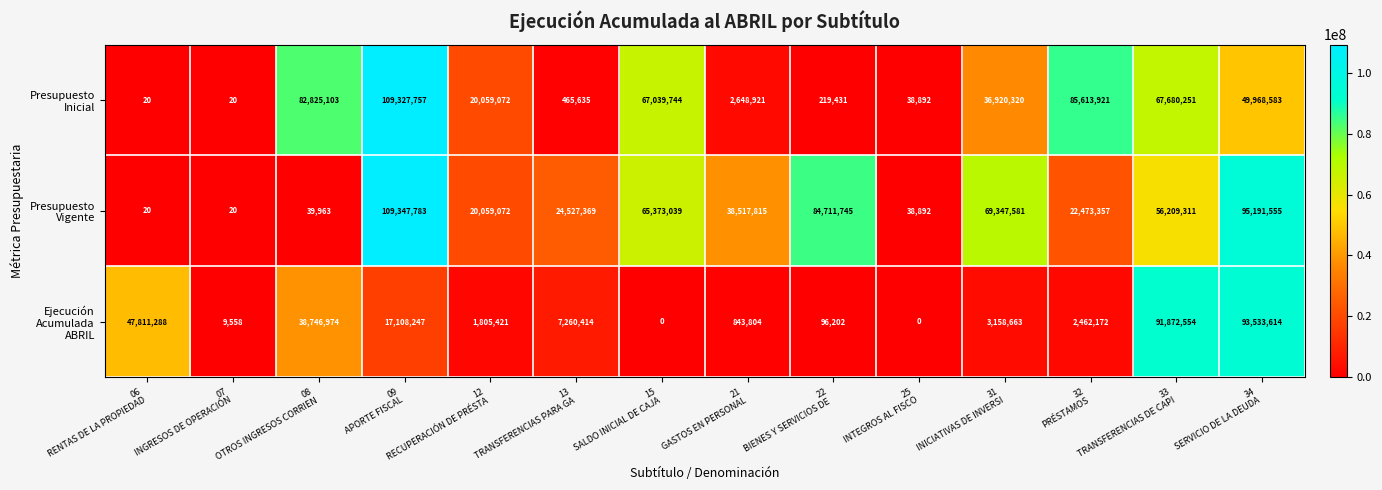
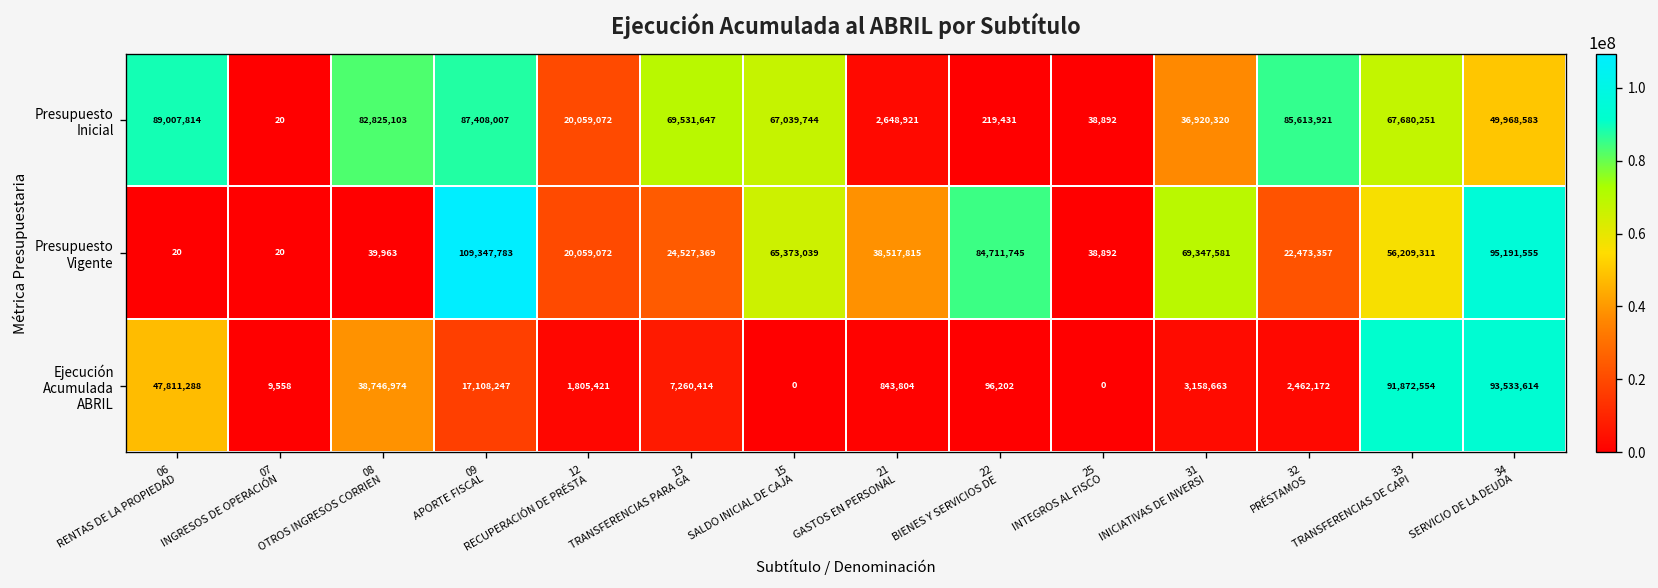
  {
    "Presupuesto Inicial": {
-     "06 RENTAS DE LA PROPIEDAD": "20",
+     "06 RENTAS DE LA PROPIEDAD": "89,007,814",
      "07 INGRESOS DE OPERACIÓN": "20",
      "08 OTROS INGRESOS CORRIEN": "82,825,103",
-     "09 APORTE FISCAL": "109,327,757",
+     "09 APORTE FISCAL": "87,408,007",
      "12 RECUPERACIÓN DE PRÉSTA": "20,059,072",
-     "13 TRANSFERENCIAS PARA GA": "465,635",
+     "13 TRANSFERENCIAS PARA GA": "69,531,647",
      "15 SALDO INICIAL DE CAJA": "67,039,744",
      "21 GASTOS EN PERSONAL": "2,648,921",
      "22 BIENES Y SERVICIOS DE": "219,431",
      "25 INTEGROS AL FISCO": "38,892",
      "31 INICIATIVAS DE INVERSI": "36,920,320",
      "32 PRÉSTAMOS": "85,613,921",
      "33 TRANSFERENCIAS DE CAPI": "67,680,251",
      "34 SERVICIO DE LA DEUDA": "49,968,583"
    },
    "Presupuesto Vigente": {
      "06 RENTAS DE LA PROPIEDAD": "20",
      "07 INGRESOS DE OPERACIÓN": "20",
      "08 OTROS INGRESOS CORRIEN": "39,963",
      "09 APORTE FISCAL": "109,347,783",
      "12 RECUPERACIÓN DE PRÉSTA": "20,059,072",
      "13 TRANSFERENCIAS PARA GA": "24,527,369",
      "15 SALDO INICIAL DE CAJA": "65,373,039",
      "21 GASTOS EN PERSONAL": "38,517,815",
      "22 BIENES Y SERVICIOS DE": "84,711,745",
      "25 INTEGROS AL FISCO": "38,892",
      "31 INICIATIVAS DE INVERSI": "69,347,581",
      "32 PRÉSTAMOS": "22,473,357",
      "33 TRANSFERENCIAS DE CAPI": "56,209,311",
      "34 SERVICIO DE LA DEUDA": "95,191,555"
    },
    "Ejecución Acumulada ABRIL": {
      "06 RENTAS DE LA PROPIEDAD": "47,811,288",
      "07 INGRESOS DE OPERACIÓN": "9,558",
      "08 OTROS INGRESOS CORRIEN": "38,746,974",
      "09 APORTE FISCAL": "17,108,247",
      "12 RECUPERACIÓN DE PRÉSTA": "1,805,421",
      "13 TRANSFERENCIAS PARA GA": "7,260,414",
      "15 SALDO INICIAL DE CAJA": "0",
      "21 GASTOS EN PERSONAL": "843,804",
      "22 BIENES Y SERVICIOS DE": "96,202",
      "25 INTEGROS AL FISCO": "0",
      "31 INICIATIVAS DE INVERSI": "3,158,663",
      "32 PRÉSTAMOS": "2,462,172",
      "33 TRANSFERENCIAS DE CAPI": "91,872,554",
      "34 SERVICIO DE LA DEUDA": "93,533,614"
    }
  }
